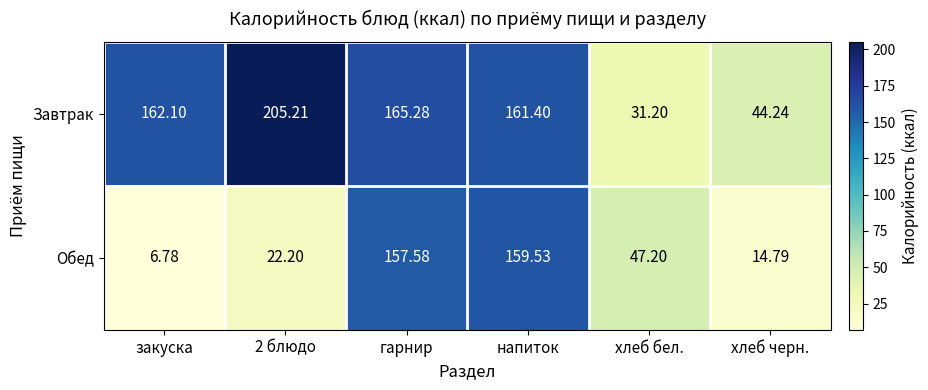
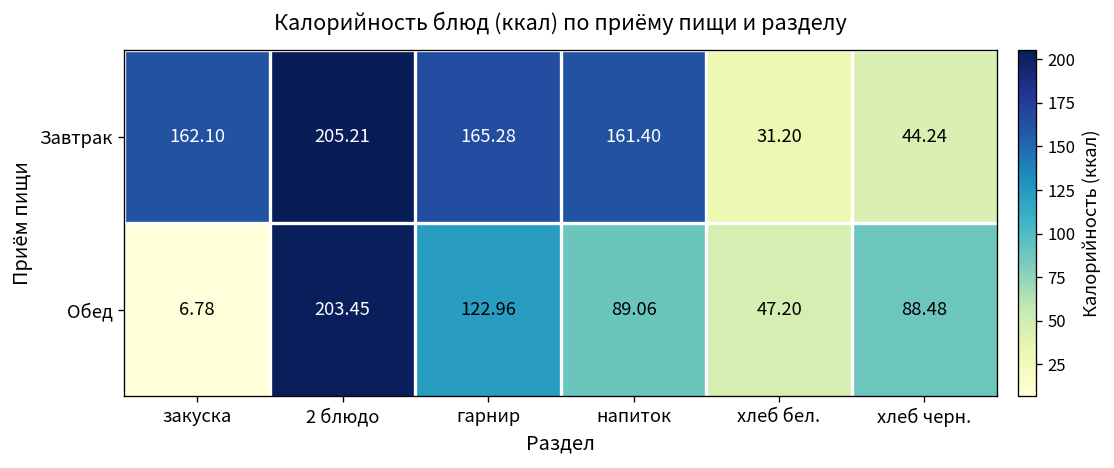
  {
    "Завтрак": {
      "закуска": 162.10,
      "2 блюдо": 205.21,
      "гарнир": 165.28,
      "напиток": 161.40,
      "хлеб бел.": 31.20,
      "хлеб черн.": 44.24
    },
    "Обед": {
      "закуска": 6.78,
-     "2 блюдо": 22.20,
-     "гарнир": 157.58,
-     "напиток": 159.53,
+     "2 блюдо": 203.45,
+     "гарнир": 122.96,
+     "напиток": 89.06,
      "хлеб бел.": 47.20,
-     "хлеб черн.": 14.79
+     "хлеб черн.": 88.48
    }
  }
